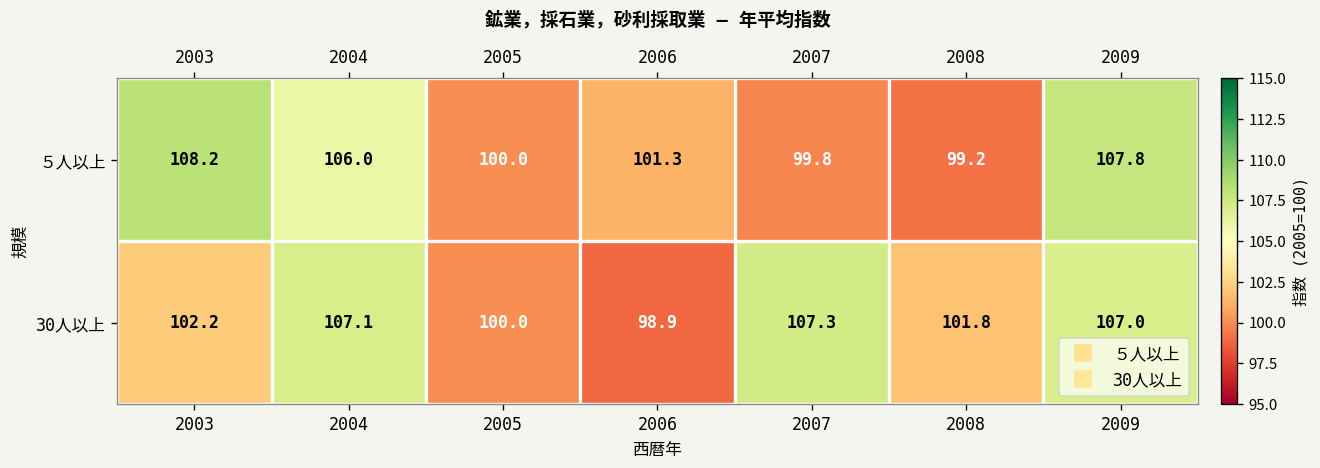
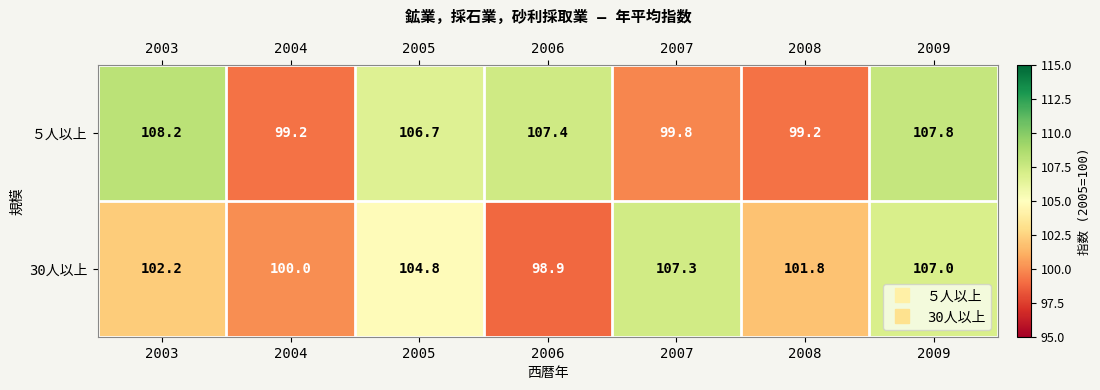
  {
    "５人以上": {
      "2003": 108.2,
-     "2004": 106.0,
-     "2005": 100.0,
-     "2006": 101.3,
+     "2004": 99.2,
+     "2005": 106.7,
+     "2006": 107.4,
      "2007": 99.8,
      "2008": 99.2,
      "2009": 107.8
    },
    "30人以上": {
      "2003": 102.2,
-     "2004": 107.1,
-     "2005": 100.0,
+     "2004": 100.0,
+     "2005": 104.8,
      "2006": 98.9,
      "2007": 107.3,
      "2008": 101.8,
      "2009": 107.0
    }
  }
